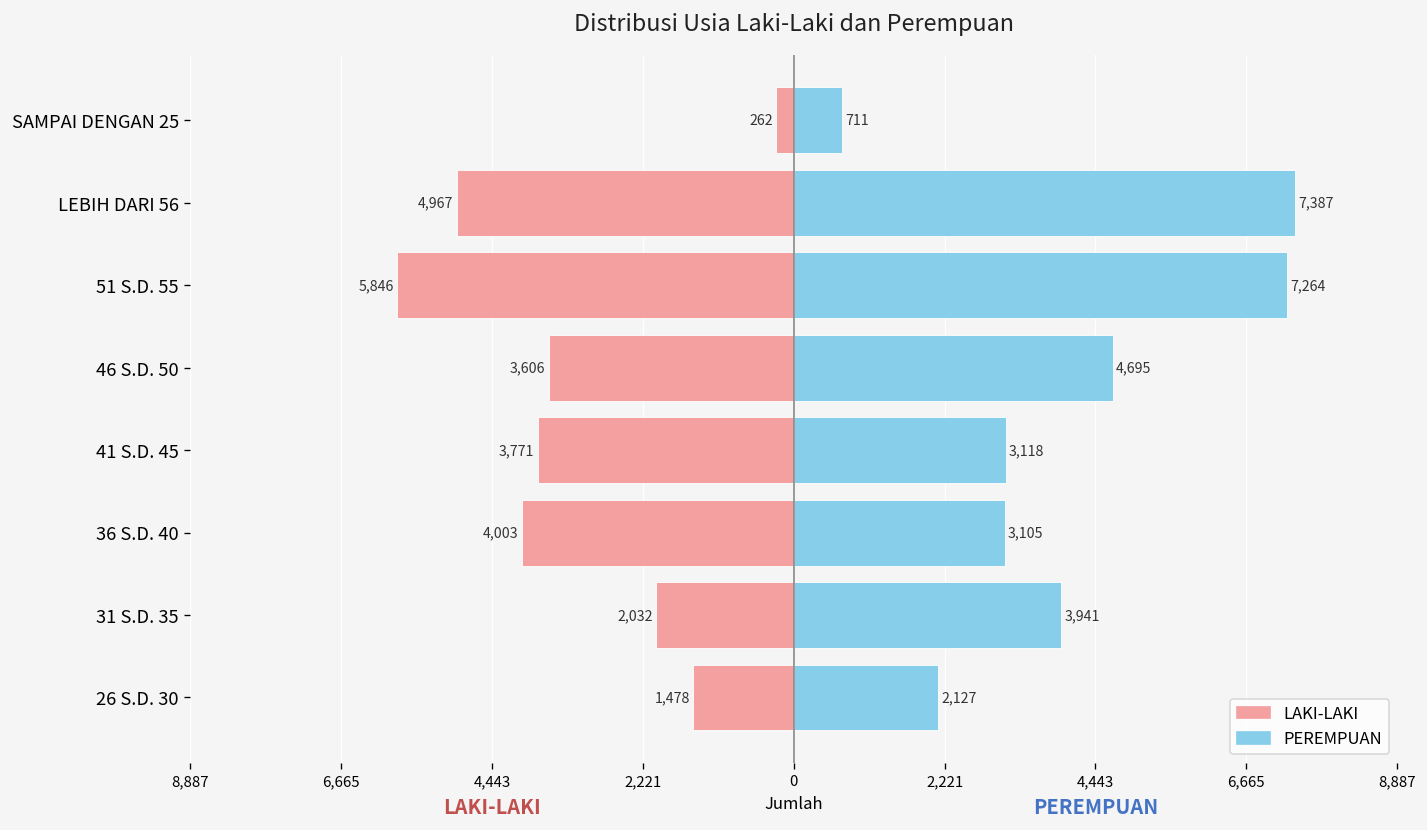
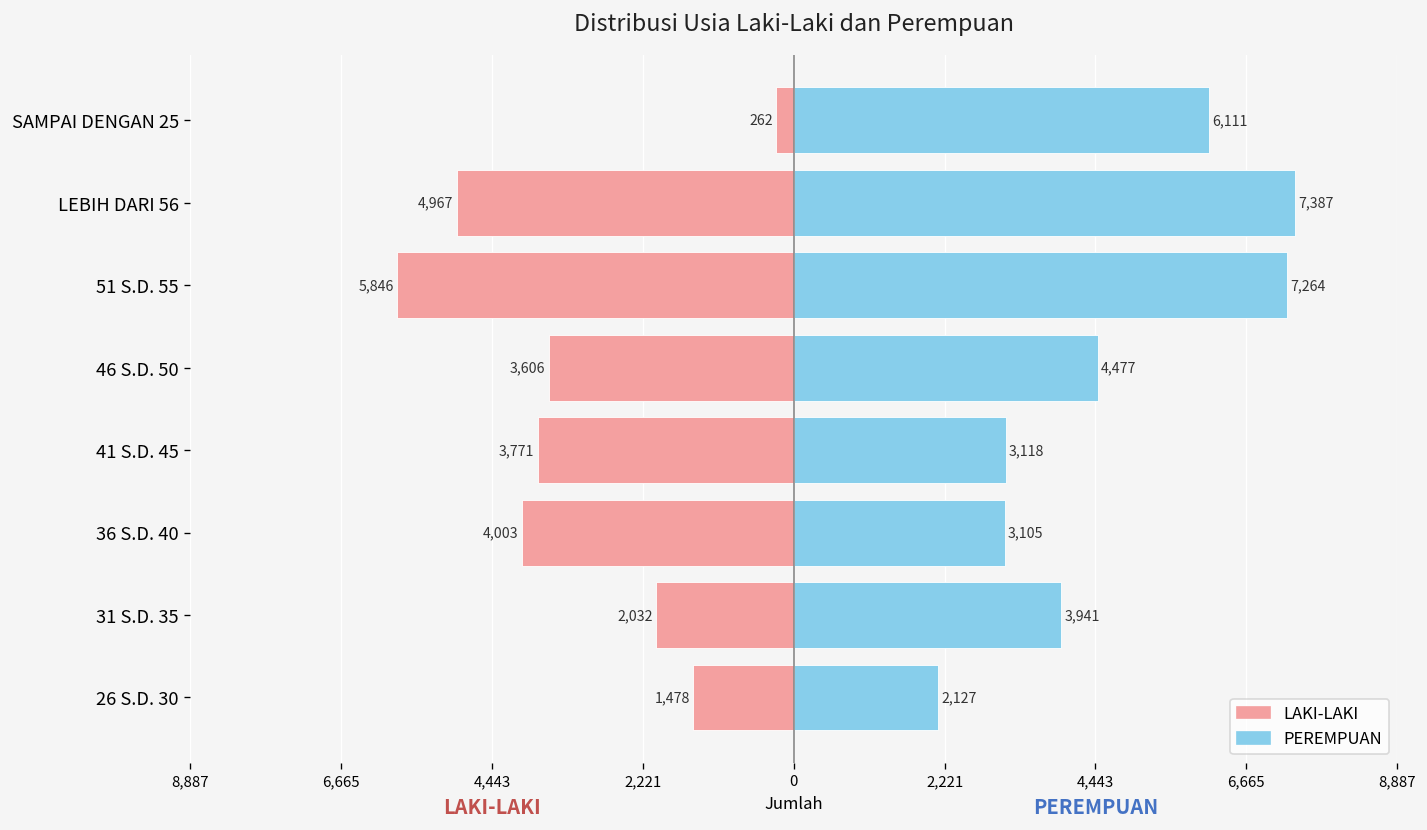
  {
    "PEREMPUAN": {
-     "SAMPAI DENGAN 25": "711",
+     "SAMPAI DENGAN 25": "6,111",
      "LEBIH DARI 56": "7,387",
      "51 S.D. 55": "7,264",
-     "46 S.D. 50": "4,695",
+     "46 S.D. 50": "4,477",
      "41 S.D. 45": "3,118",
      "36 S.D. 40": "3,105",
      "31 S.D. 35": "3,941",
      "26 S.D. 30": "2,127"
    }
  }
